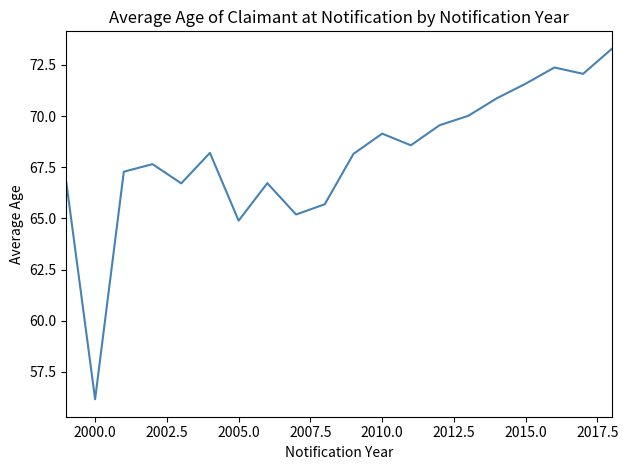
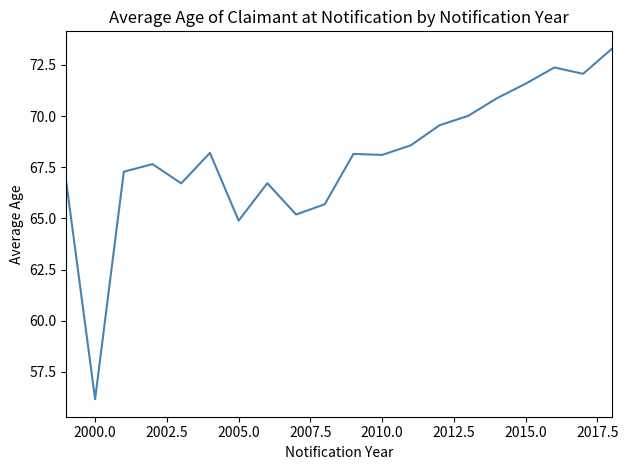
  {
    "2000.0": 56.2,
    "2005.0": 64.9,
-   "2010.0": 69.1,
+   "2010.0": 68.1,
    "2015.0": 71.6
  }
